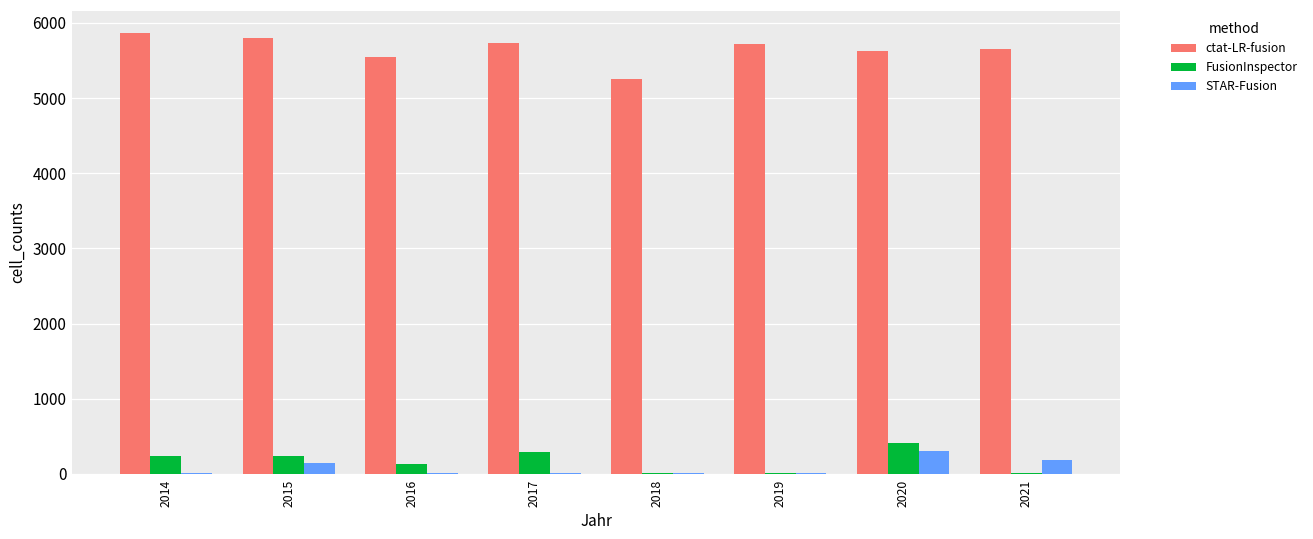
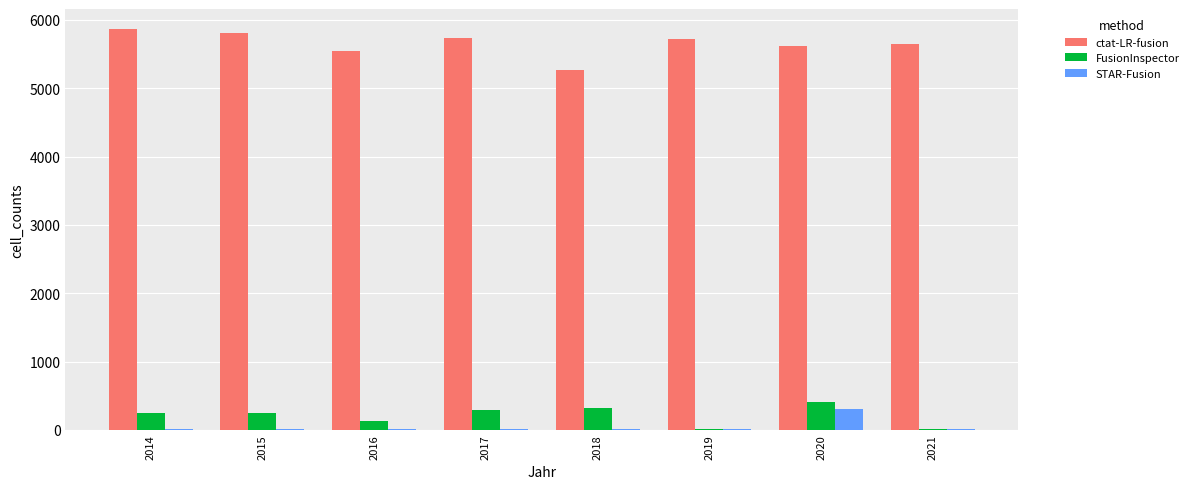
  {
    "ctat-LR-fusion": {
      "2014": 5900,
      "2015": 5800,
      "2016": 5500,
      "2017": 5700,
      "2018": 5300,
      "2019": 5700,
      "2020": 5600,
      "2021": 5700
    },
    "FusionInspector": {
      "2014": 200,
      "2015": 200,
      "2016": 100,
      "2017": 300,
-     "2018": 0,
+     "2018": 300,
      "2020": 400
    },
    "STAR-Fusion": {
-     "2015": 100,
+     "2015": 0,
      "2020": 300,
-     "2021": 200
+     "2021": 0
    }
  }
